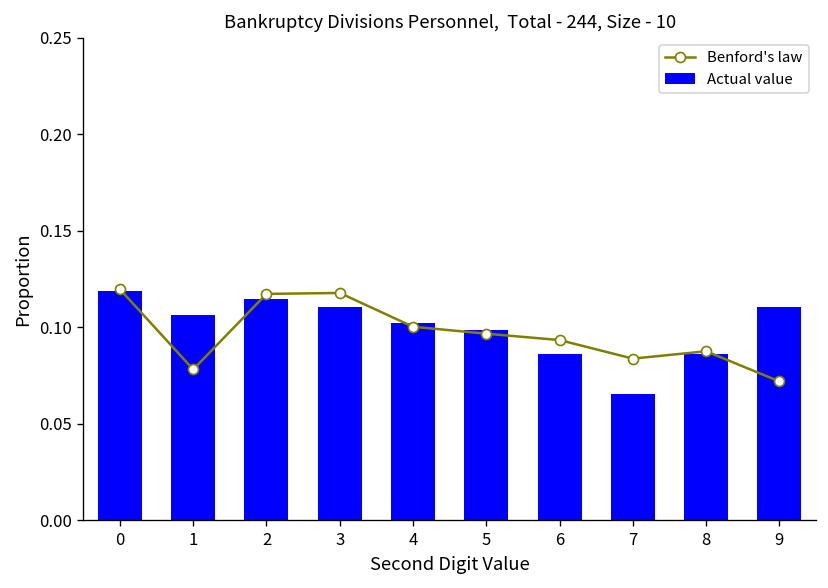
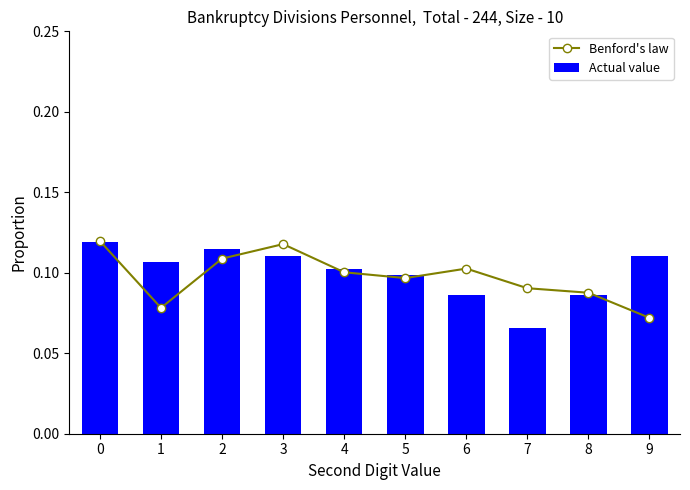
  {
    "Benford's law": {
      "0": 0.120,
      "1": 0.078,
-     "2": 0.117,
+     "2": 0.109,
      "3": 0.118,
      "4": 0.100,
      "5": 0.097,
-     "6": 0.093,
-     "7": 0.084,
+     "6": 0.103,
+     "7": 0.090,
      "8": 0.088,
      "9": 0.072
    },
    "Actual value": {
      "0": 0.119,
      "1": 0.107,
      "2": 0.115,
      "3": 0.111,
      "4": 0.102,
      "5": 0.098,
      "6": 0.086,
      "7": 0.066,
      "8": 0.086,
      "9": 0.111
    }
  }
